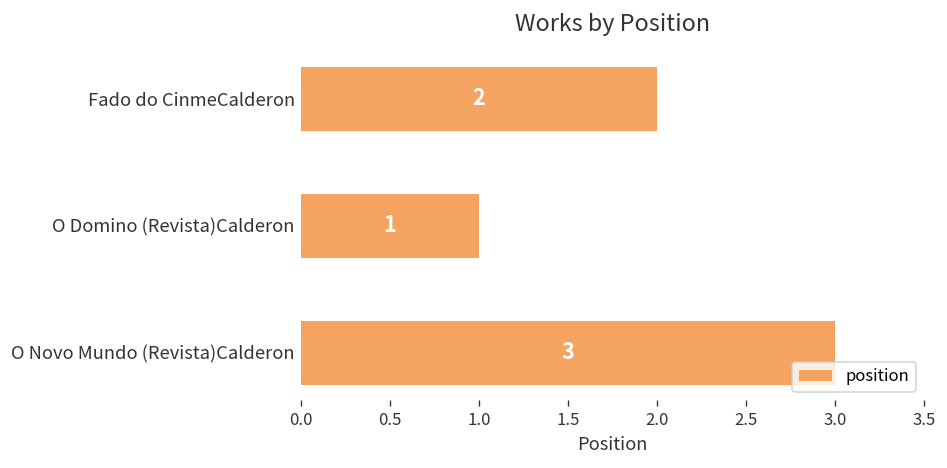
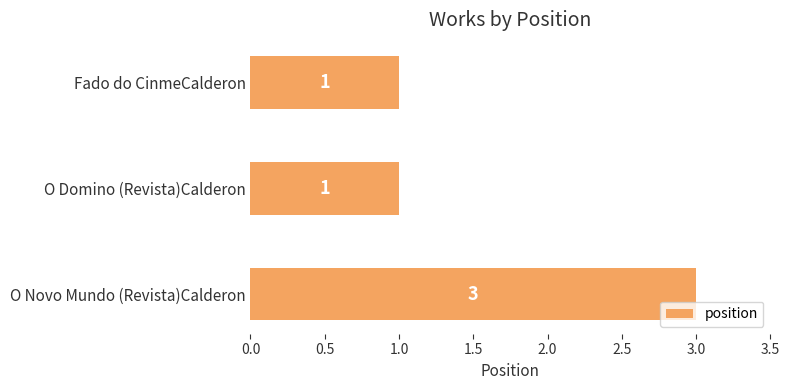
  {
-   "Fado do CinmeCalderon": 2,
+   "Fado do CinmeCalderon": 1,
    "O Domino (Revista)Calderon": 1,
    "O Novo Mundo (Revista)Calderon": 3
  }
